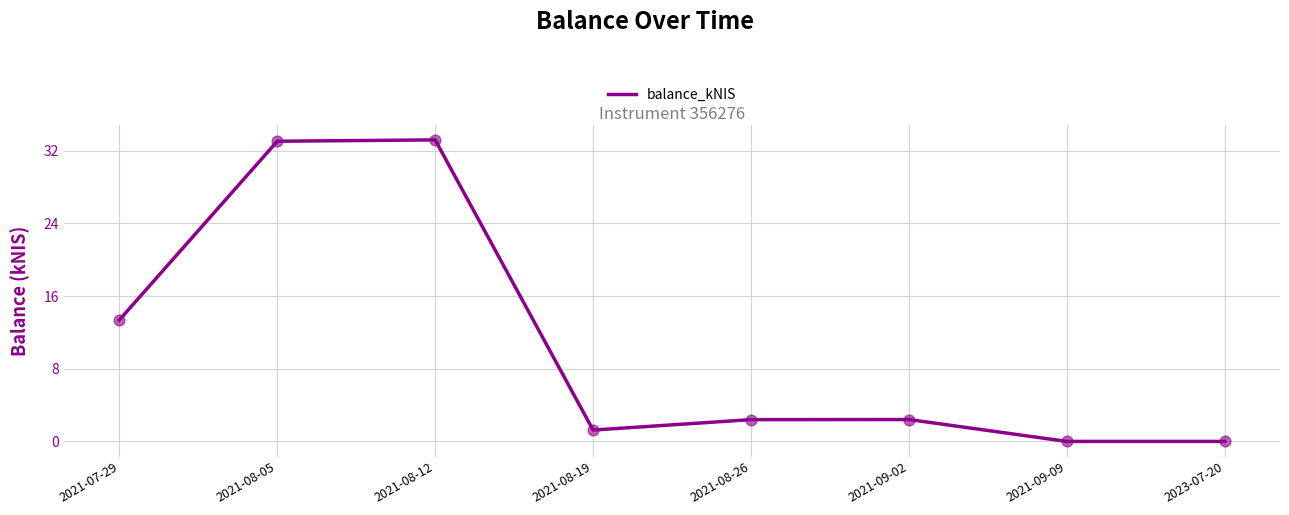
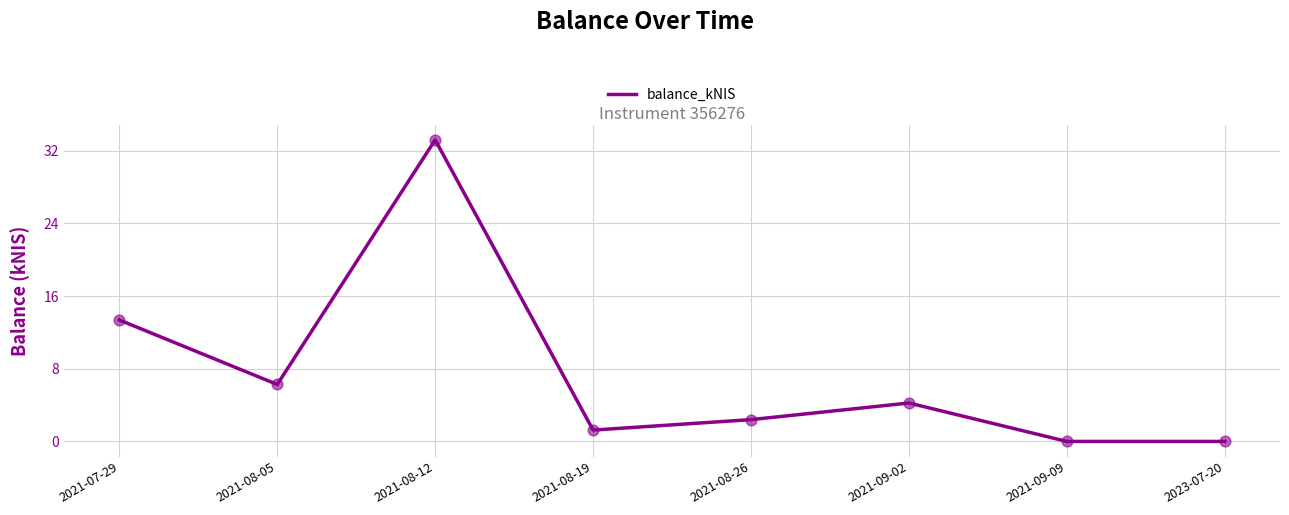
  {
    "2021-07-29": 13,
-   "2021-08-05": 33,
+   "2021-08-05": 6,
    "2021-08-12": 33,
    "2021-08-19": 1,
    "2021-08-26": 2,
-   "2021-09-02": 2,
+   "2021-09-02": 4,
    "2021-09-09": 0,
    "2023-07-20": 0
  }
